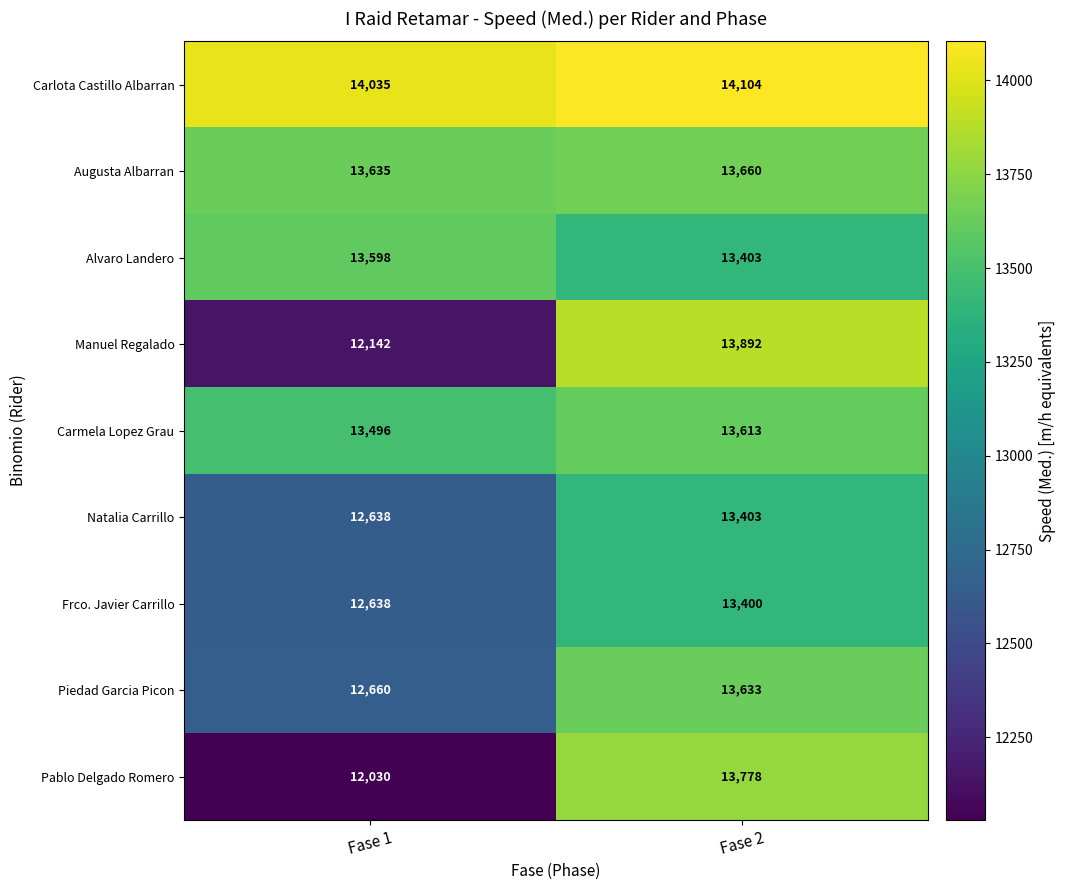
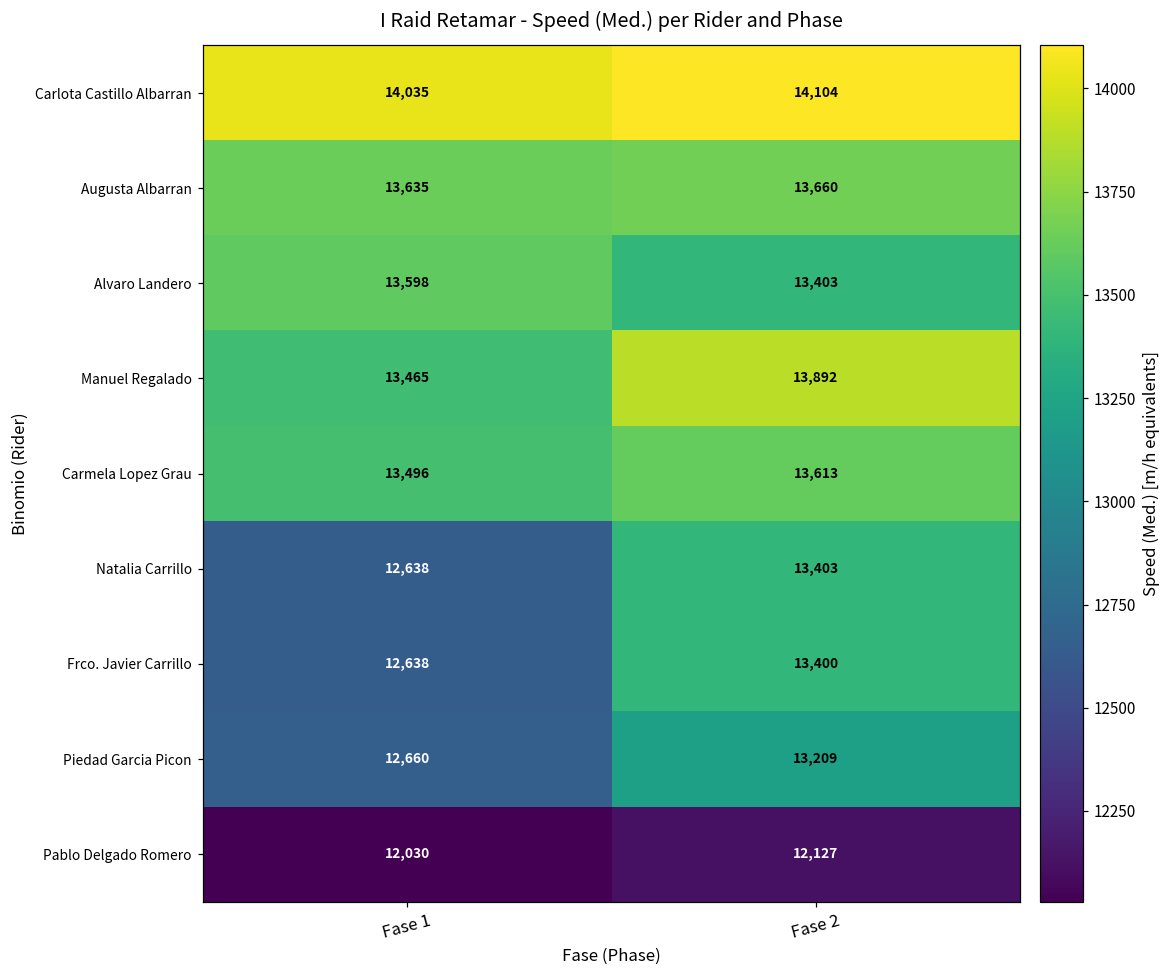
  {
    "Carlota Castillo Albarran": {
      "Fase 1": "14,035",
      "Fase 2": "14,104"
    },
    "Augusta Albarran": {
      "Fase 1": "13,635",
      "Fase 2": "13,660"
    },
    "Alvaro Landero": {
      "Fase 1": "13,598",
      "Fase 2": "13,403"
    },
    "Manuel Regalado": {
-     "Fase 1": "12,142",
+     "Fase 1": "13,465",
      "Fase 2": "13,892"
    },
    "Carmela Lopez Grau": {
      "Fase 1": "13,496",
      "Fase 2": "13,613"
    },
    "Natalia Carrillo": {
      "Fase 1": "12,638",
      "Fase 2": "13,403"
    },
    "Frco. Javier Carrillo": {
      "Fase 1": "12,638",
      "Fase 2": "13,400"
    },
    "Piedad Garcia Picon": {
      "Fase 1": "12,660",
-     "Fase 2": "13,633"
+     "Fase 2": "13,209"
    },
    "Pablo Delgado Romero": {
      "Fase 1": "12,030",
-     "Fase 2": "13,778"
+     "Fase 2": "12,127"
    }
  }
